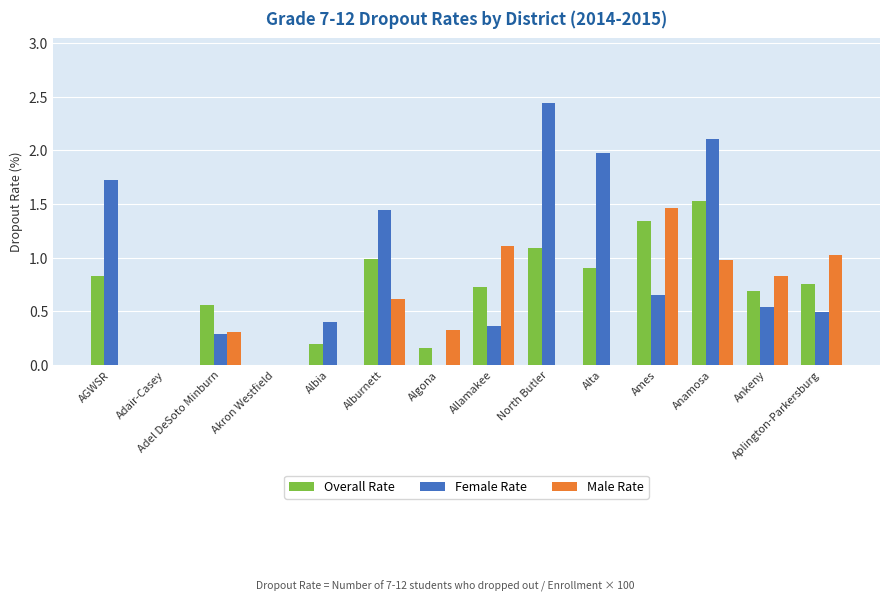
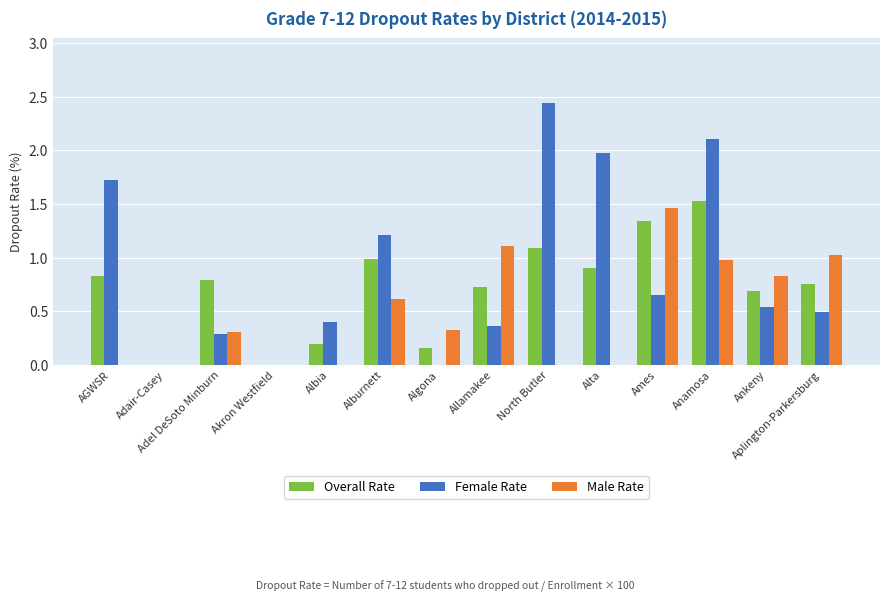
  {
    "Overall Rate": {
      "AGWSR": 0.83,
      "Adair-Casey": 0.00,
-     "Adel DeSoto Minburn": 0.56,
+     "Adel DeSoto Minburn": 0.79,
      "Akron Westfield": 0.00,
      "Albia": 0.19,
      "Alburnett": 0.99,
      "Algona": 0.16,
      "Allamakee": 0.73,
      "North Butler": 1.09,
      "Alta": 0.90,
      "Ames": 1.34,
      "Anamosa": 1.53,
      "Ankeny": 0.69,
      "Aplington-Parkersburg": 0.75
    },
    "Female Rate": {
      "AGWSR": 1.72,
      "Adair-Casey": 0.00,
      "Adel DeSoto Minburn": 0.29,
      "Akron Westfield": 0.00,
      "Albia": 0.40,
-     "Alburnett": 1.44,
+     "Alburnett": 1.21,
      "Algona": 0.00,
      "Allamakee": 0.36,
      "North Butler": 2.44,
      "Alta": 1.98,
      "Ames": 0.65,
      "Anamosa": 2.11,
      "Ankeny": 0.54,
      "Aplington-Parkersburg": 0.49
    },
    "Male Rate": {
      "AGWSR": 0.00,
      "Adair-Casey": 0.00,
      "Adel DeSoto Minburn": 0.31,
      "Akron Westfield": 0.00,
      "Albia": 0.00,
      "Alburnett": 0.61,
      "Algona": 0.32,
      "Allamakee": 1.11,
      "North Butler": 0.00,
      "Alta": 0.00,
      "Ames": 1.46,
      "Anamosa": 0.98,
      "Ankeny": 0.83,
      "Aplington-Parkersburg": 1.02
    }
  }
